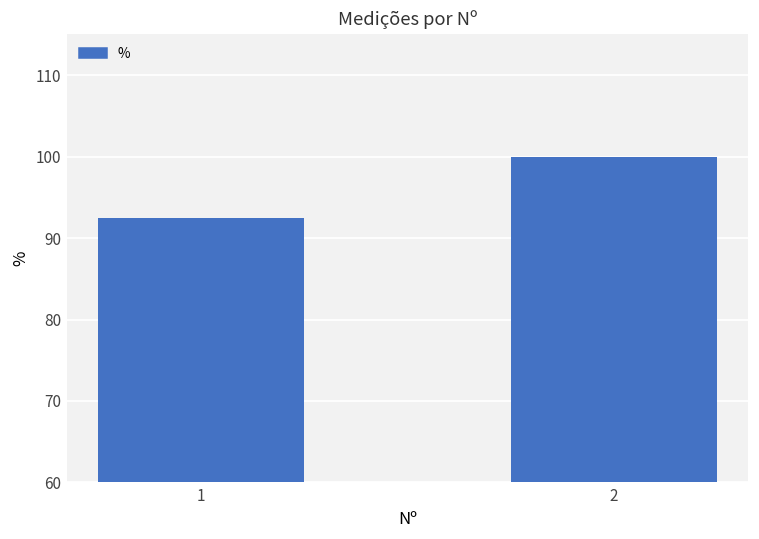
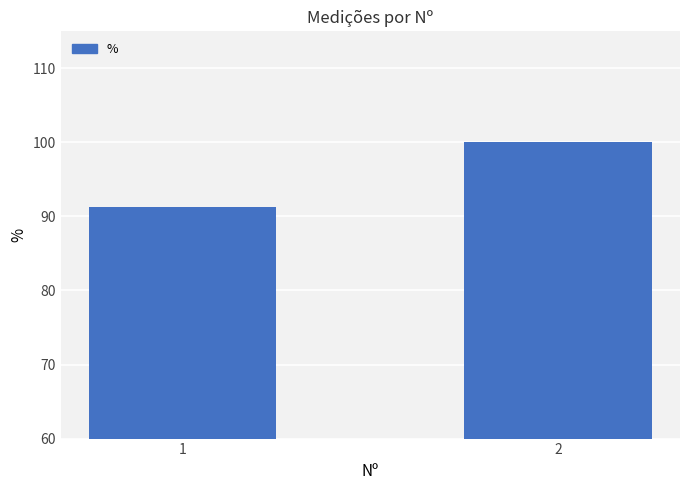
  {
-   "1": 93,
+   "1": 91,
    "2": 100
  }
